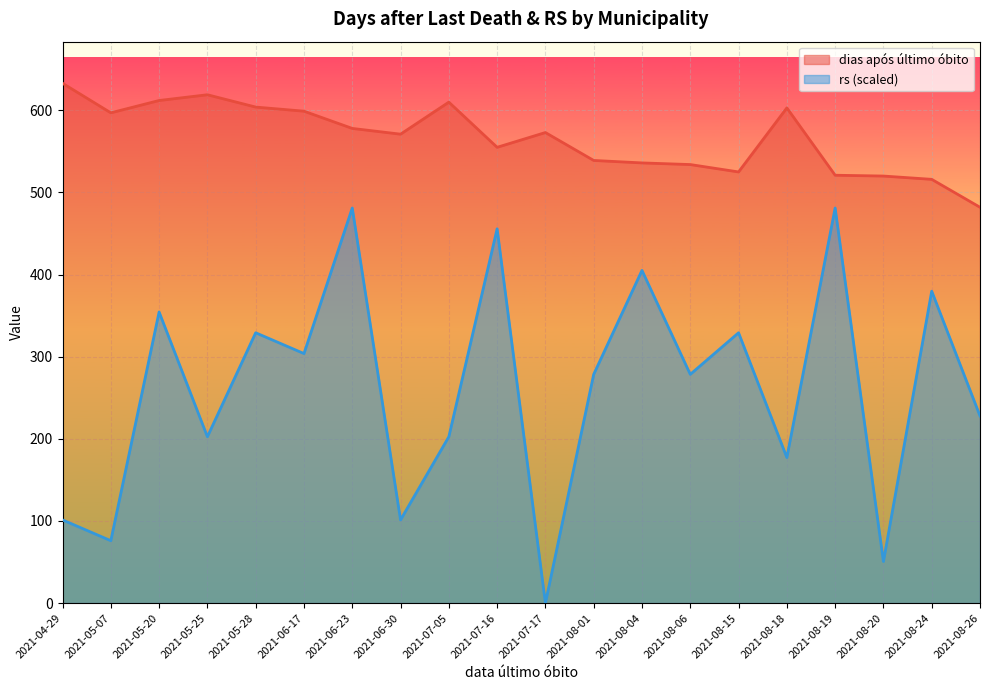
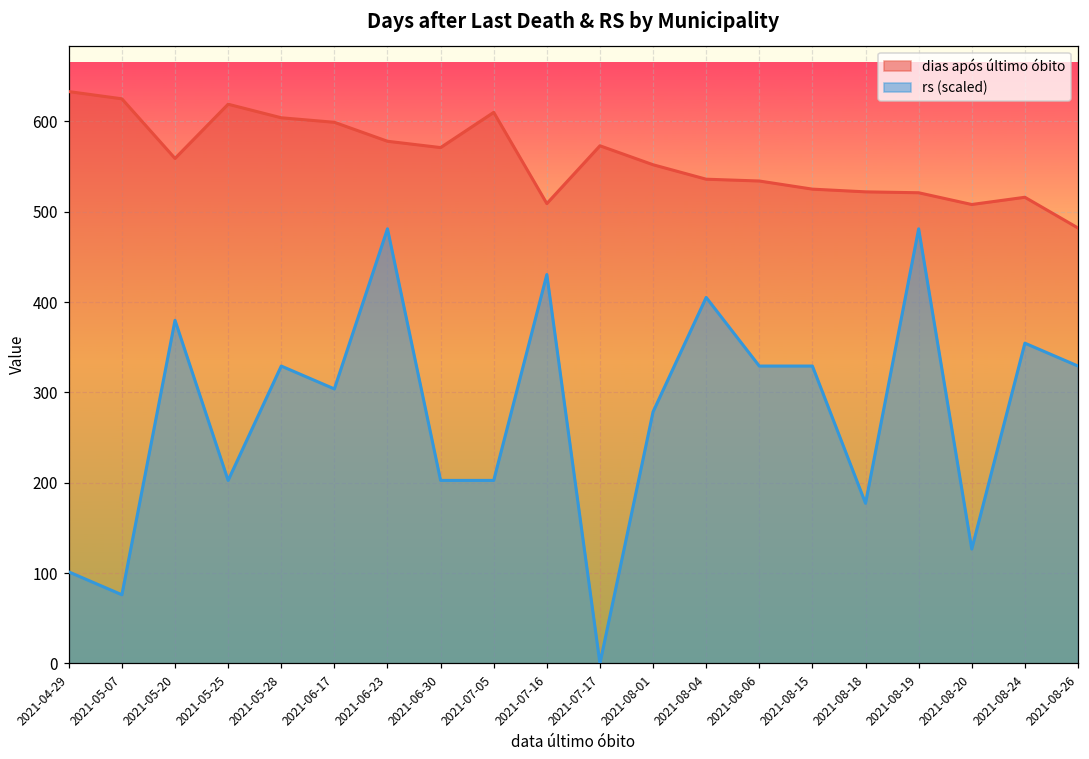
  {
    "dias após último óbito": {
      "2021-04-29": 630,
-     "2021-05-07": 600,
-     "2021-05-20": 610,
+     "2021-05-07": 630,
+     "2021-05-20": 560,
      "2021-05-25": 620,
      "2021-05-28": 600,
      "2021-06-17": 600,
      "2021-06-23": 580,
      "2021-06-30": 570,
      "2021-07-05": 610,
-     "2021-07-16": 560,
+     "2021-07-16": 510,
      "2021-07-17": 570,
-     "2021-08-01": 540,
+     "2021-08-01": 550,
      "2021-08-04": 540,
      "2021-08-06": 530,
      "2021-08-15": 530,
-     "2021-08-18": 600,
+     "2021-08-18": 520,
      "2021-08-19": 520,
-     "2021-08-20": 520,
+     "2021-08-20": 510,
      "2021-08-24": 520,
      "2021-08-26": 480
    },
    "rs (scaled)": {
      "2021-04-29": 100,
      "2021-05-07": 80,
-     "2021-05-20": 350,
+     "2021-05-20": 380,
      "2021-05-25": 200,
      "2021-05-28": 330,
      "2021-06-17": 300,
      "2021-06-23": 480,
-     "2021-06-30": 100,
+     "2021-06-30": 200,
      "2021-07-05": 200,
-     "2021-07-16": 460,
+     "2021-07-16": 430,
      "2021-07-17": 0,
      "2021-08-01": 280,
      "2021-08-04": 410,
-     "2021-08-06": 280,
+     "2021-08-06": 330,
      "2021-08-15": 330,
      "2021-08-18": 180,
      "2021-08-19": 480,
-     "2021-08-20": 50,
-     "2021-08-24": 380,
-     "2021-08-26": 230
+     "2021-08-20": 130,
+     "2021-08-24": 350,
+     "2021-08-26": 330
    }
  }
